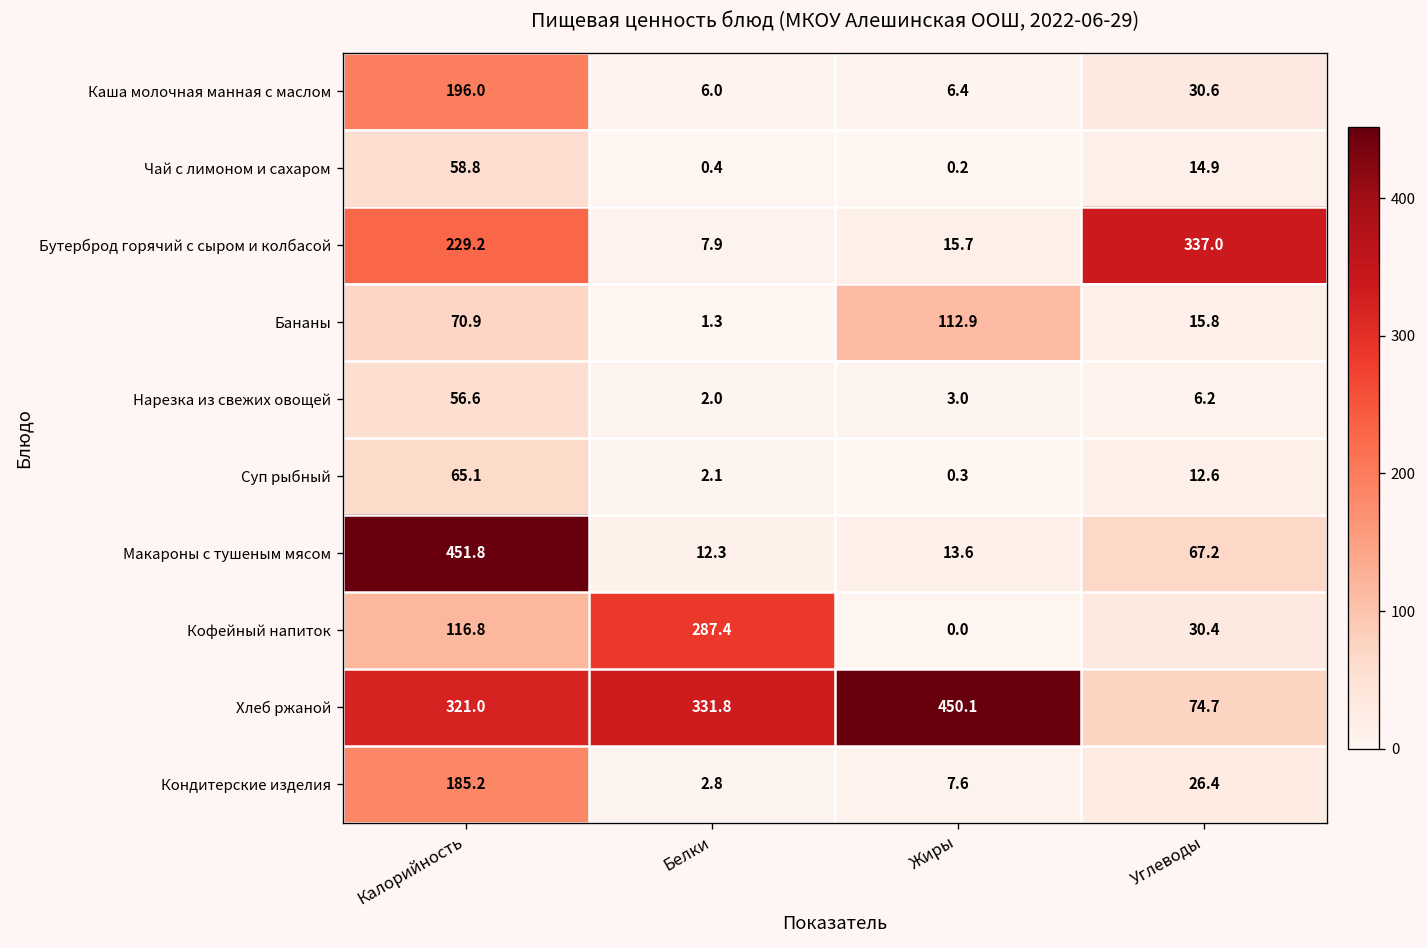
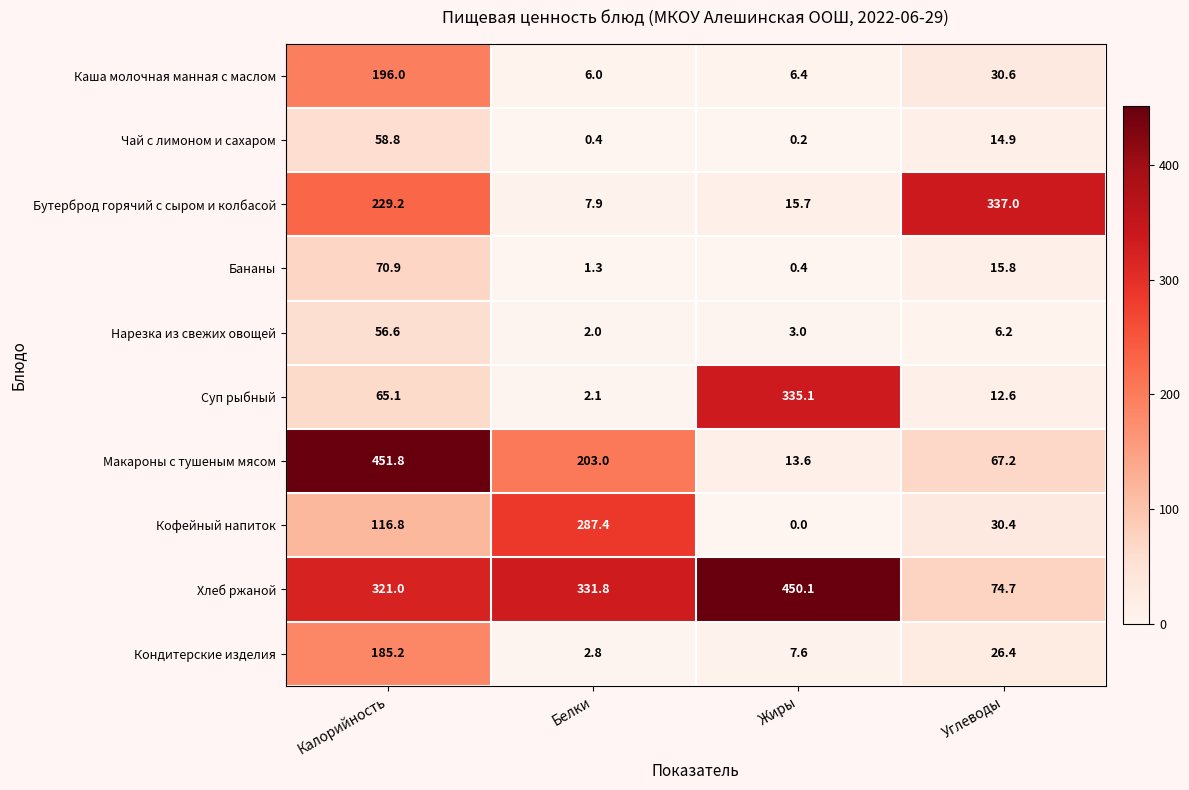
  {
    "Каша молочная манная с маслом": {
      "Калорийность": 196.0,
      "Белки": 6.0,
      "Жиры": 6.4,
      "Углеводы": 30.6
    },
    "Чай с лимоном и сахаром": {
      "Калорийность": 58.8,
      "Белки": 0.4,
      "Жиры": 0.2,
      "Углеводы": 14.9
    },
    "Бутерброд горячий с сыром и колбасой": {
      "Калорийность": 229.2,
      "Белки": 7.9,
      "Жиры": 15.7,
      "Углеводы": 337.0
    },
    "Бананы": {
      "Калорийность": 70.9,
      "Белки": 1.3,
-     "Жиры": 112.9,
+     "Жиры": 0.4,
      "Углеводы": 15.8
    },
    "Нарезка из свежих овощей": {
      "Калорийность": 56.6,
      "Белки": 2.0,
      "Жиры": 3.0,
      "Углеводы": 6.2
    },
    "Суп рыбный": {
      "Калорийность": 65.1,
      "Белки": 2.1,
-     "Жиры": 0.3,
+     "Жиры": 335.1,
      "Углеводы": 12.6
    },
    "Макароны с тушеным мясом": {
      "Калорийность": 451.8,
-     "Белки": 12.3,
+     "Белки": 203.0,
      "Жиры": 13.6,
      "Углеводы": 67.2
    },
    "Кофейный напиток": {
      "Калорийность": 116.8,
      "Белки": 287.4,
      "Жиры": 0.0,
      "Углеводы": 30.4
    },
    "Хлеб ржаной": {
      "Калорийность": 321.0,
      "Белки": 331.8,
      "Жиры": 450.1,
      "Углеводы": 74.7
    },
    "Кондитерские изделия": {
      "Калорийность": 185.2,
      "Белки": 2.8,
      "Жиры": 7.6,
      "Углеводы": 26.4
    }
  }
